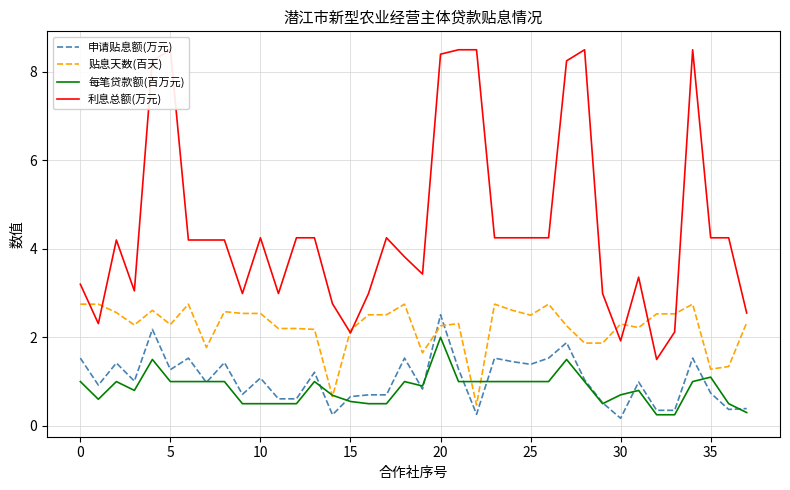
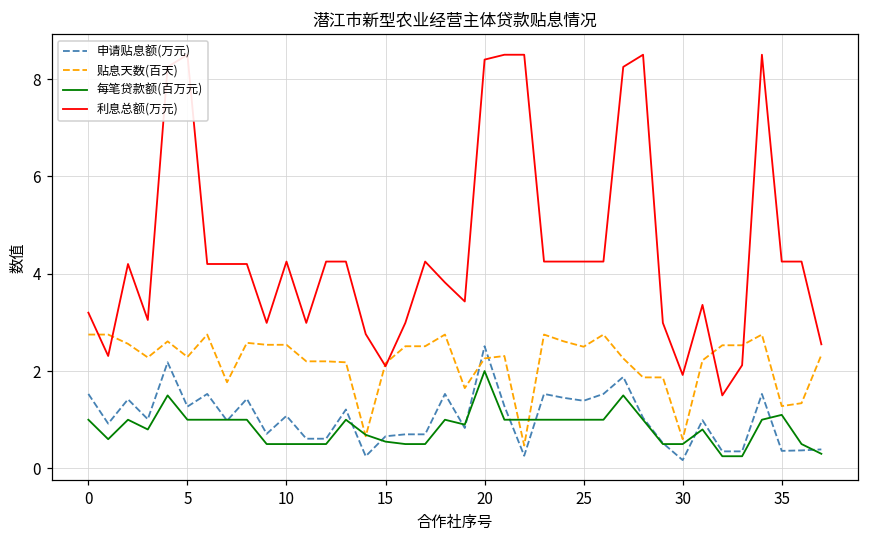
  {
    "申请贴息额(万元)": {
      "0": 1.5,
      "5": 1.3,
      "10": 1.1,
      "15": 0.7,
      "20": 2.5,
      "25": 1.4,
      "30": 0.2,
-     "35": 0.7
+     "35": 0.4
    },
    "贴息天数(百天)": {
      "0": 2.8,
      "5": 2.3,
      "10": 2.5,
      "15": 2.2,
      "20": 2.3,
      "25": 2.5,
-     "30": 2.3,
+     "30": 0.6,
      "35": 1.3
    },
    "每笔贷款额(百万元)": {
      "0": 1.0,
      "5": 1.0,
      "10": 0.5,
      "15": 0.6,
      "20": 2.0,
      "25": 1.0,
-     "30": 0.7,
+     "30": 0.5,
      "35": 1.1
    },
    "利息总额(万元)": {
      "0": 3.2,
      "10": 4.3,
      "15": 2.1,
      "20": 8.4,
      "25": 4.3,
      "30": 1.9,
      "35": 4.3
    }
  }
